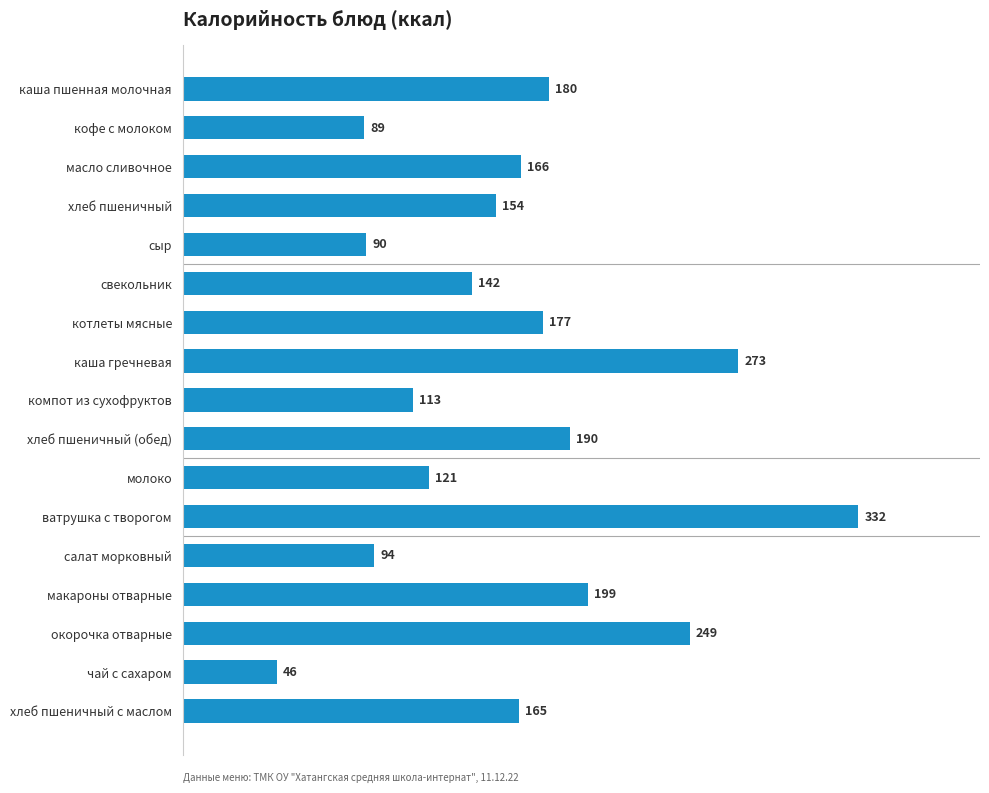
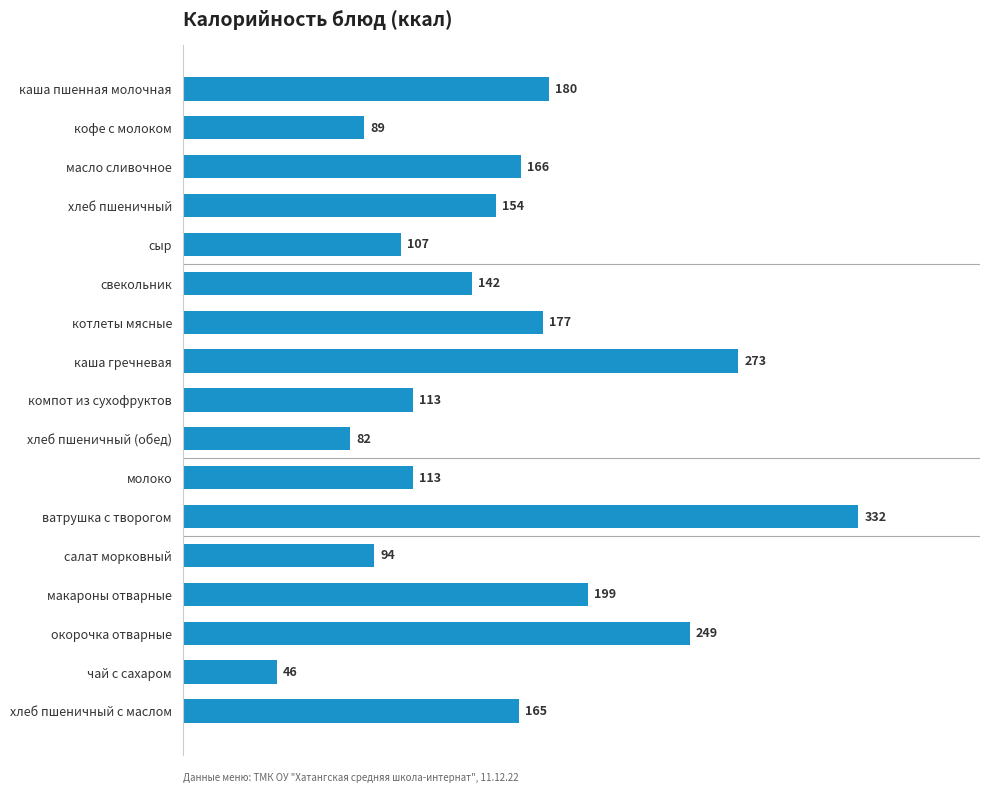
  {
    "каша пшенная молочная": 180,
    "кофе с молоком": 89,
    "масло сливочное": 166,
    "хлеб пшеничный": 154,
-   "сыр": 90,
+   "сыр": 107,
    "свекольник": 142,
    "котлеты мясные": 177,
    "каша гречневая": 273,
    "компот из сухофруктов": 113,
-   "хлеб пшеничный (обед)": 190,
-   "молоко": 121,
+   "хлеб пшеничный (обед)": 82,
+   "молоко": 113,
    "ватрушка с творогом": 332,
    "салат морковный": 94,
    "макароны отварные": 199,
    "окорочка отварные": 249,
    "чай с сахаром": 46,
    "хлеб пшеничный с маслом": 165
  }
